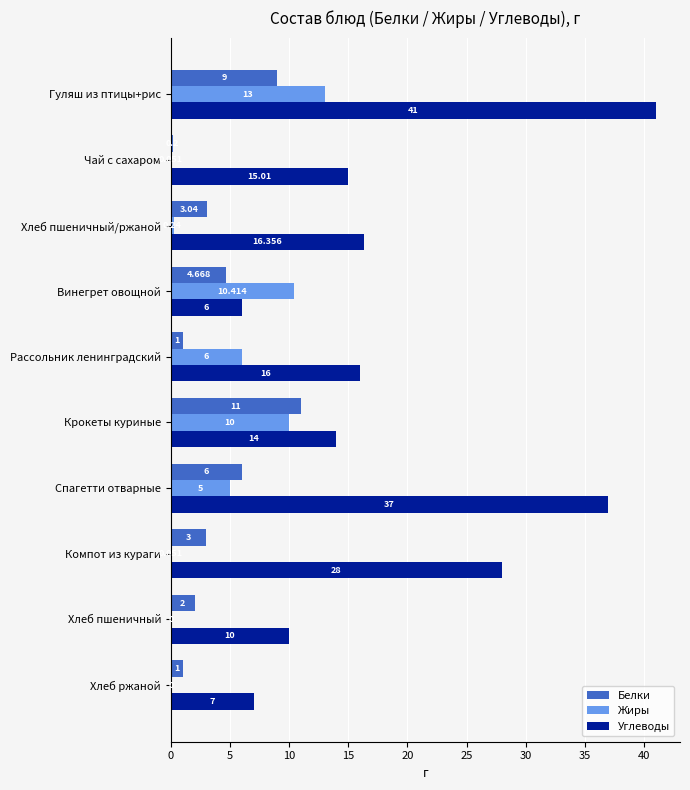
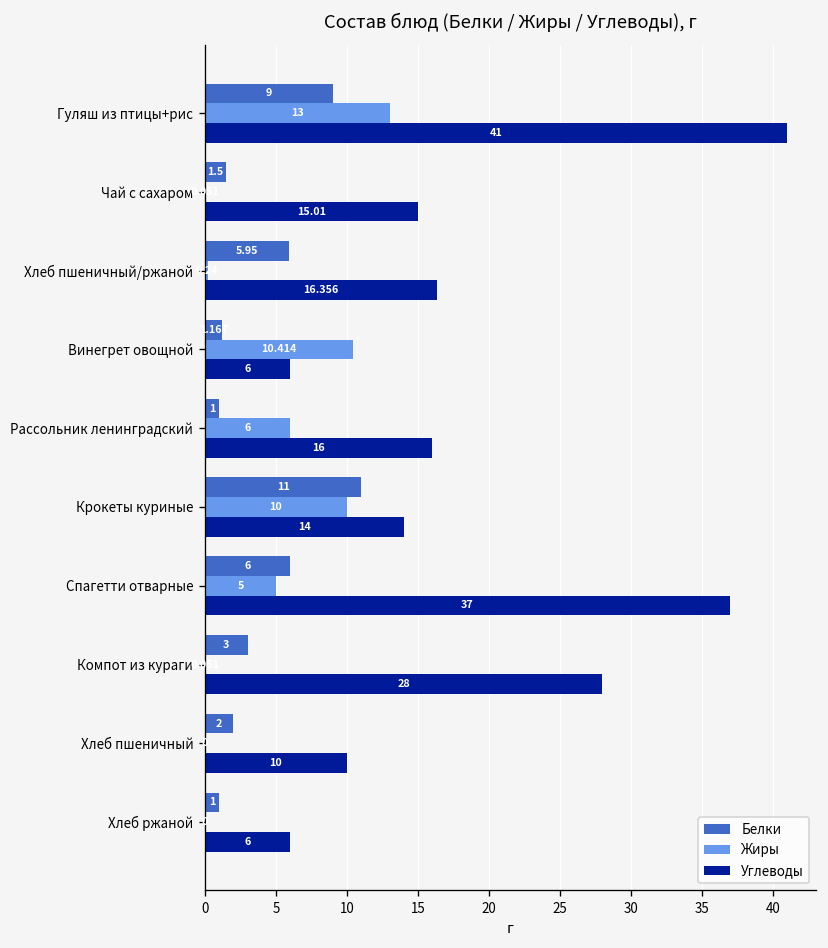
  {
    "Белки": {
      "Гуляш из птицы+рис": 9,
-     "Чай с сахаром": 0.2,
-     "Хлеб пшеничный/ржаной": 3.04,
-     "Винегрет овощной": 4.668,
+     "Чай с сахаром": 1.5,
+     "Хлеб пшеничный/ржаной": 5.95,
+     "Винегрет овощной": 1.167,
      "Рассольник ленинградский": 1,
      "Крокеты куриные": 11,
      "Спагетти отварные": 6,
      "Компот из кураги": 3,
      "Хлеб пшеничный": 2,
      "Хлеб ржаной": 1
    },
    "Жиры": {
      "Гуляш из птицы+рис": 13,
      "Винегрет овощной": 10.414,
      "Рассольник ленинградский": 6,
      "Крокеты куриные": 10,
      "Спагетти отварные": 5
    },
    "Углеводы": {
      "Гуляш из птицы+рис": 41,
      "Чай с сахаром": 15.01,
      "Хлеб пшеничный/ржаной": 16.356,
      "Винегрет овощной": 6,
      "Рассольник ленинградский": 16,
      "Крокеты куриные": 14,
      "Спагетти отварные": 37,
      "Компот из кураги": 28,
      "Хлеб пшеничный": 10,
-     "Хлеб ржаной": 7
+     "Хлеб ржаной": 6
    }
  }
